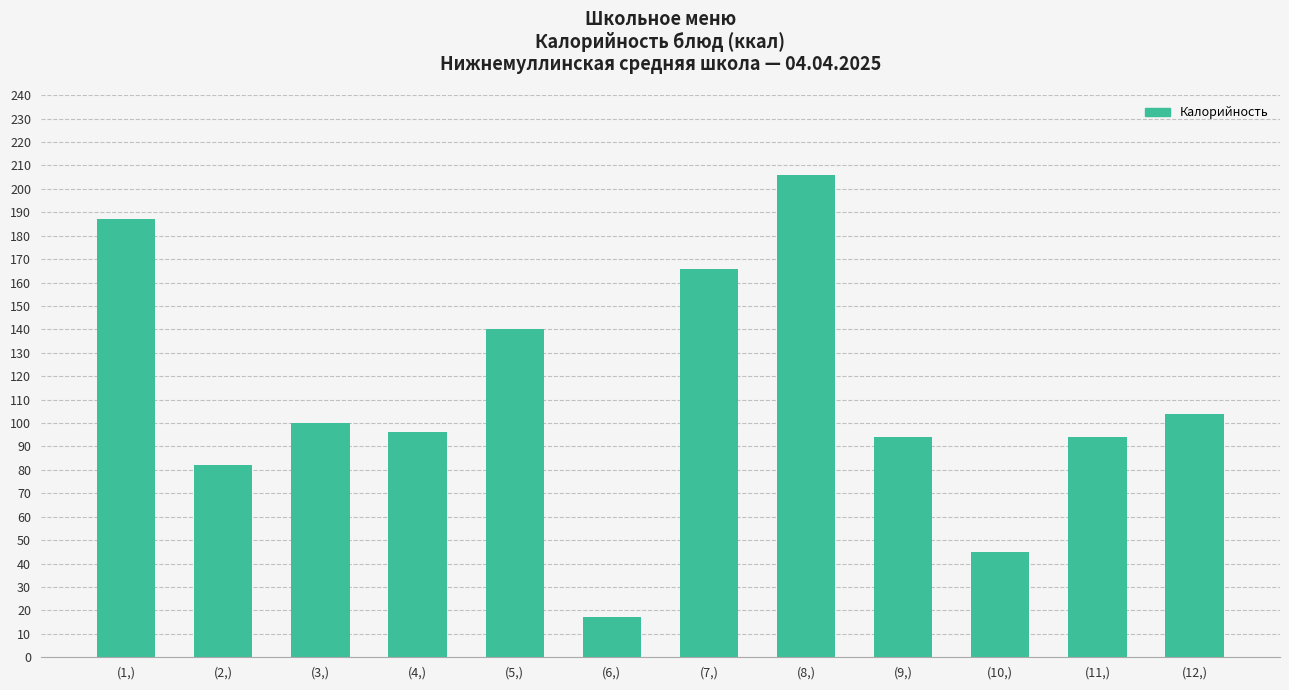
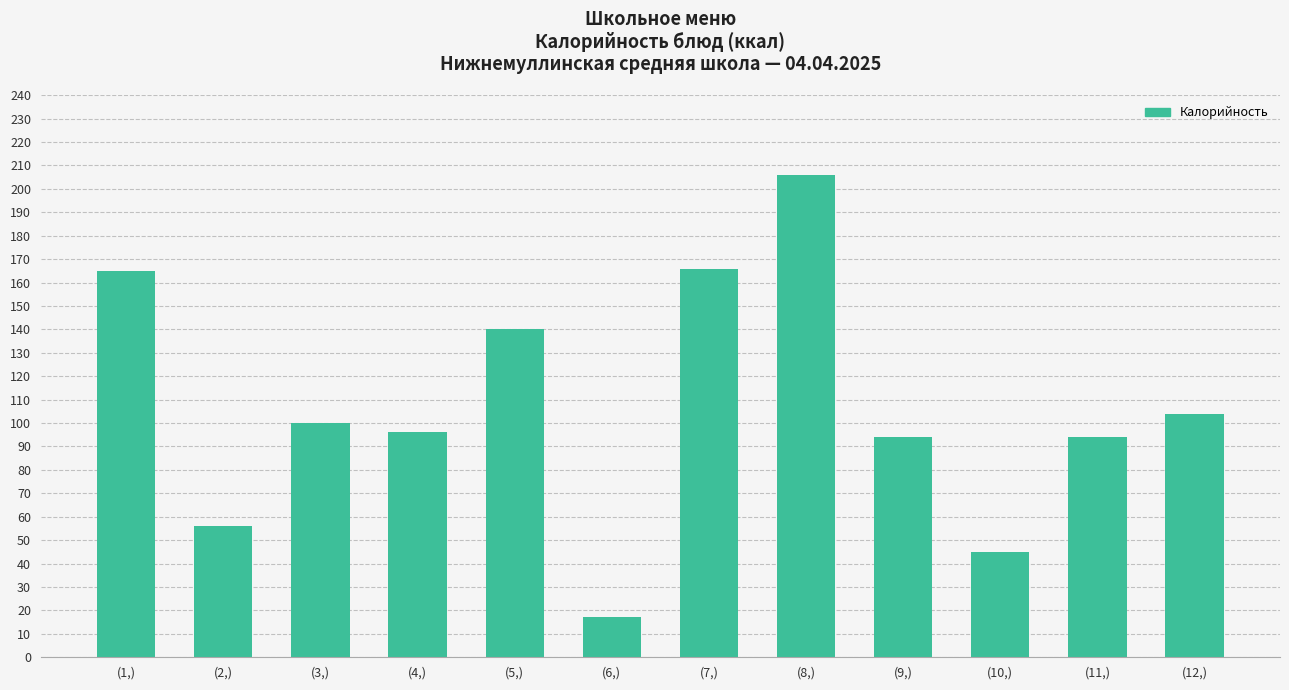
  {
-   "(1,)": 187,
-   "(2,)": 82,
+   "(1,)": 165,
+   "(2,)": 56,
    "(3,)": 100,
    "(4,)": 96,
    "(5,)": 140,
    "(6,)": 17,
    "(7,)": 166,
    "(8,)": 206,
    "(9,)": 94,
    "(10,)": 45,
    "(11,)": 94,
    "(12,)": 104
  }
